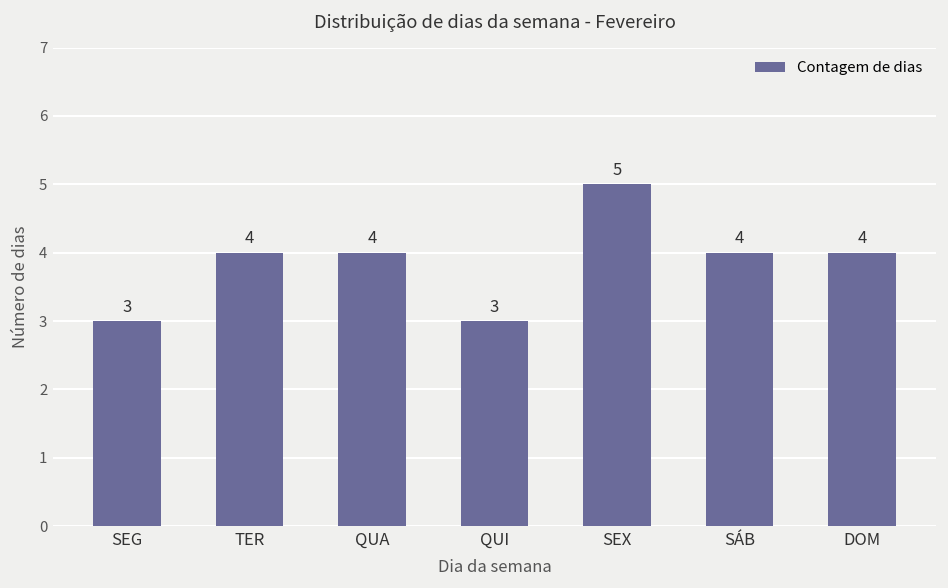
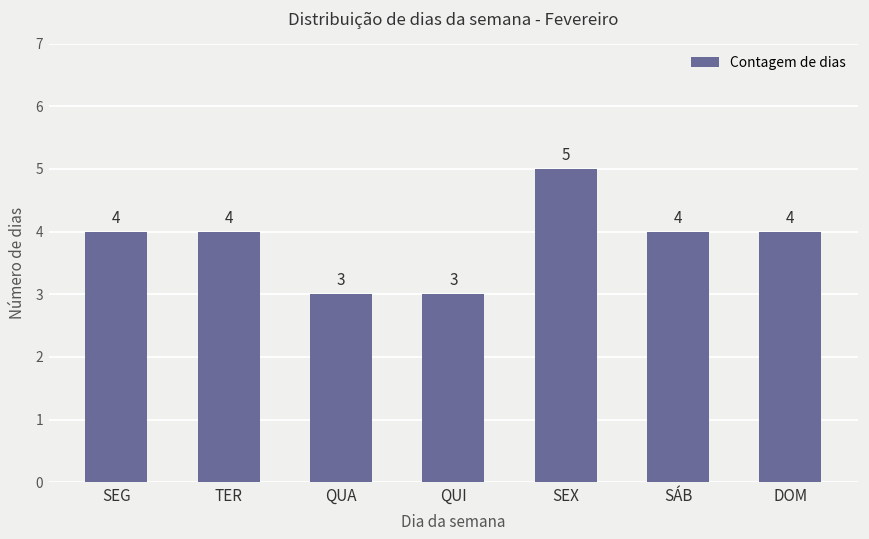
  {
-   "SEG": 3,
+   "SEG": 4,
    "TER": 4,
-   "QUA": 4,
+   "QUA": 3,
    "QUI": 3,
    "SEX": 5,
    "SÁB": 4,
    "DOM": 4
  }
